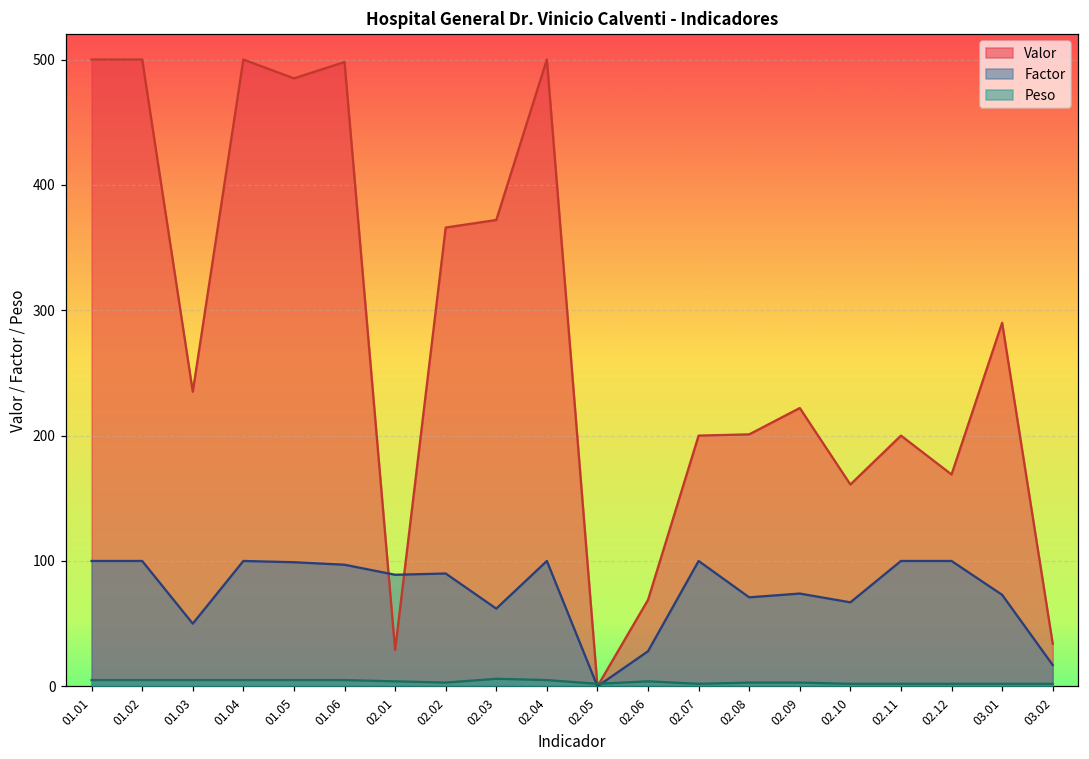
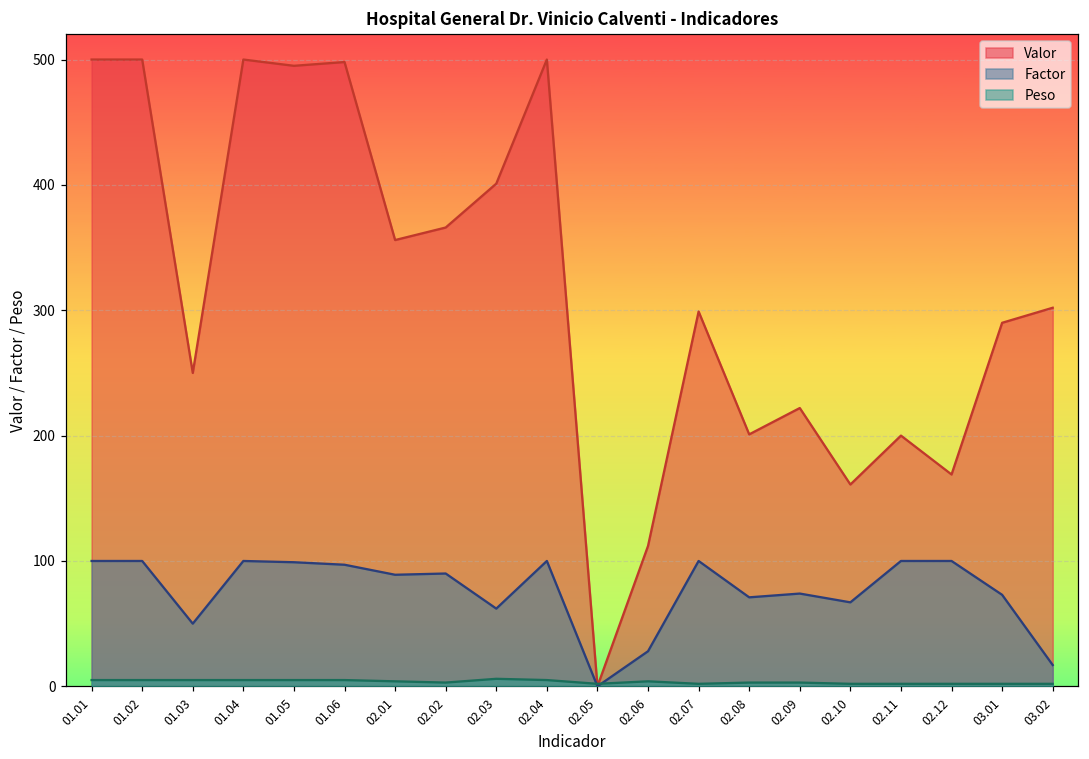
  {
    "Valor": {
      "01.01": 500,
      "01.02": 500,
-     "01.03": 235,
+     "01.03": 250,
      "01.04": 500,
-     "01.05": 485,
+     "01.05": 495,
      "01.06": 498,
-     "02.01": 29,
+     "02.01": 356,
      "02.02": 366,
-     "02.03": 372,
+     "02.03": 401,
      "02.04": 500,
-     "02.06": 69,
-     "02.07": 200,
+     "02.06": 112,
+     "02.07": 299,
      "02.08": 201,
      "02.09": 222,
      "02.10": 161,
      "02.11": 200,
      "02.12": 169,
      "03.01": 290,
-     "03.02": 34
+     "03.02": 302
    }
  }
